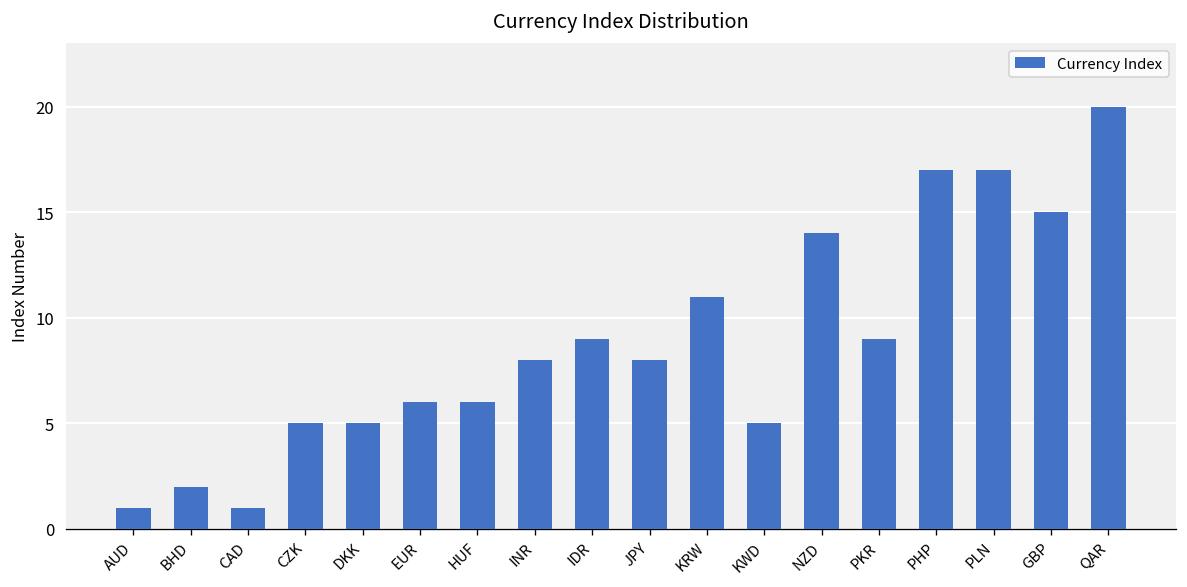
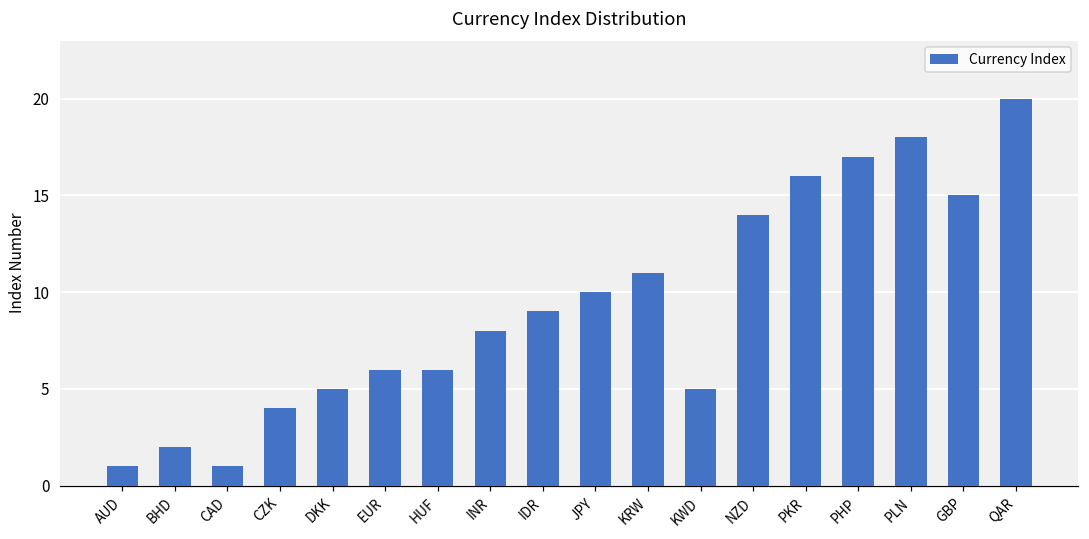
  {
    "AUD": 1,
    "BHD": 2,
    "CAD": 1,
-   "CZK": 5,
+   "CZK": 4,
    "DKK": 5,
    "EUR": 6,
    "HUF": 6,
    "INR": 8,
    "IDR": 9,
-   "JPY": 8,
+   "JPY": 10,
    "KRW": 11,
    "KWD": 5,
    "NZD": 14,
-   "PKR": 9,
+   "PKR": 16,
    "PHP": 17,
-   "PLN": 17,
+   "PLN": 18,
    "GBP": 15,
    "QAR": 20
  }
